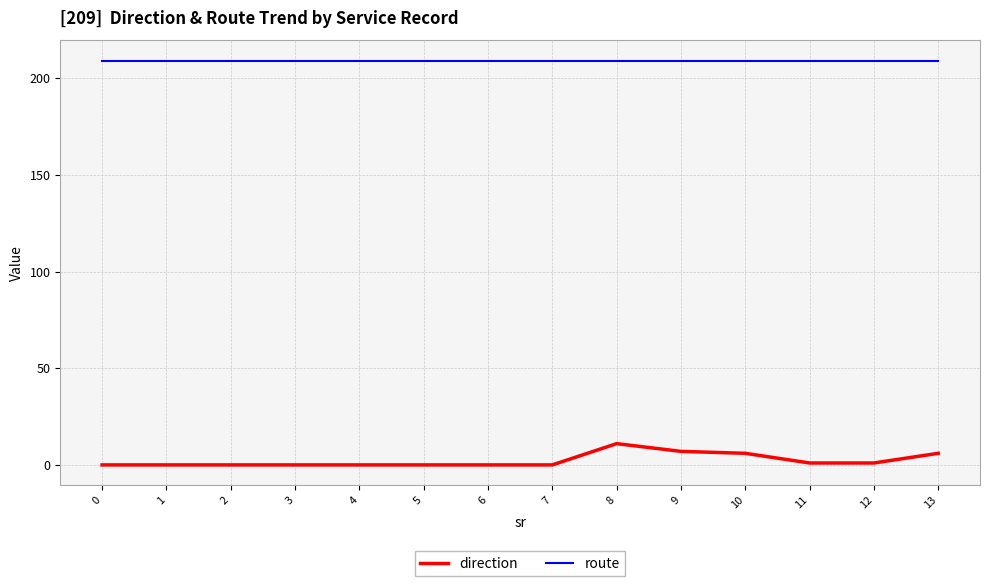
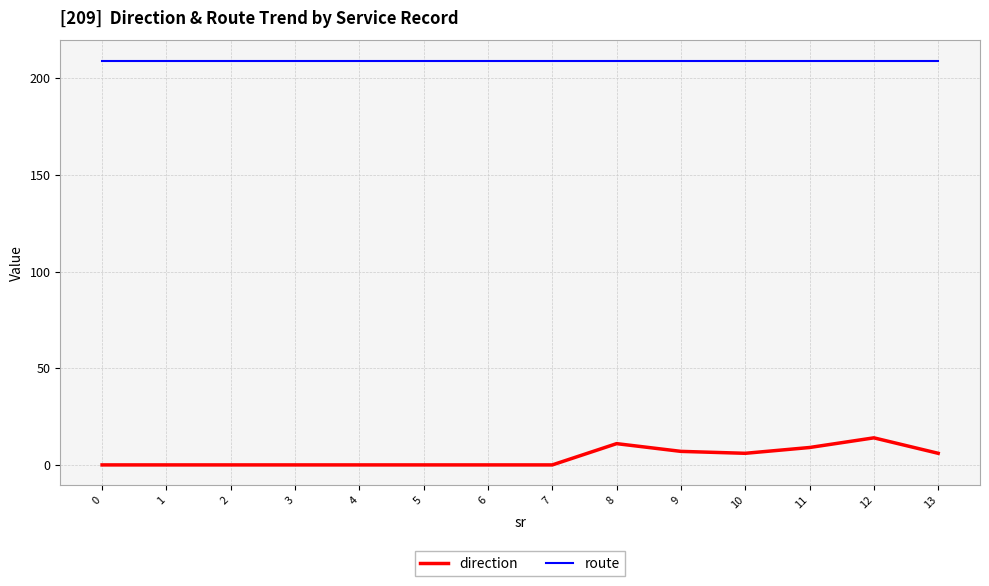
  {
    "direction": {
      "0": 0,
      "1": 0,
      "2": 0,
      "3": 0,
      "4": 0,
      "5": 0,
      "6": 0,
      "7": 0,
      "8": 11,
      "9": 7,
      "10": 6,
-     "11": 1,
-     "12": 1,
+     "11": 9,
+     "12": 14,
      "13": 6
    },
    "route": {
      "0": 209,
      "1": 209,
      "2": 209,
      "3": 209,
      "4": 209,
      "5": 209,
      "6": 209,
      "7": 209,
      "8": 209,
      "9": 209,
      "10": 209,
      "11": 209,
      "12": 209,
      "13": 209
    }
  }
